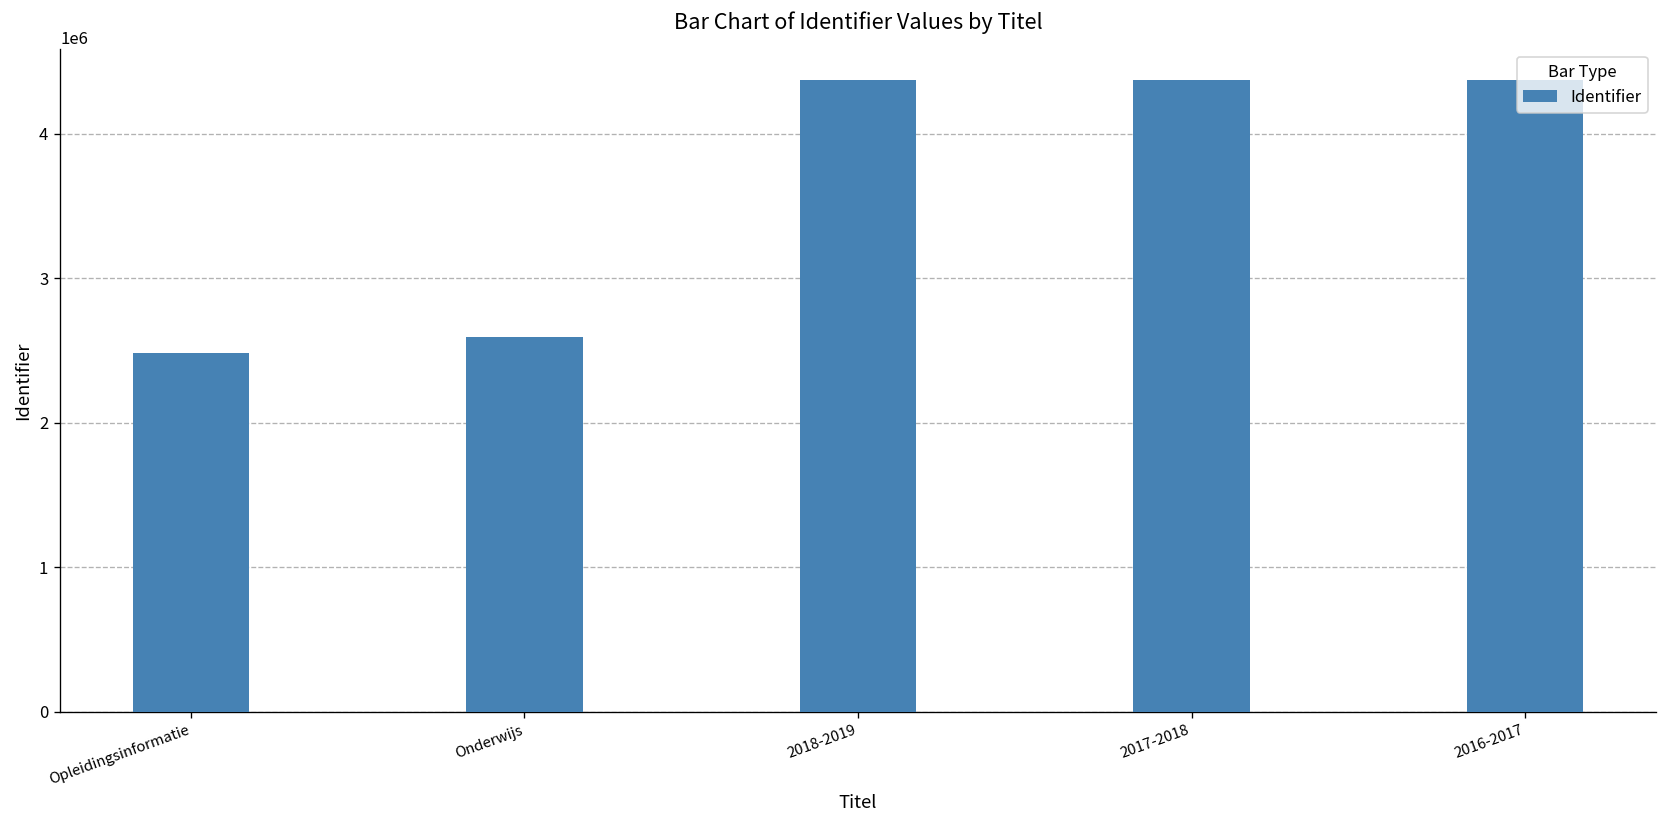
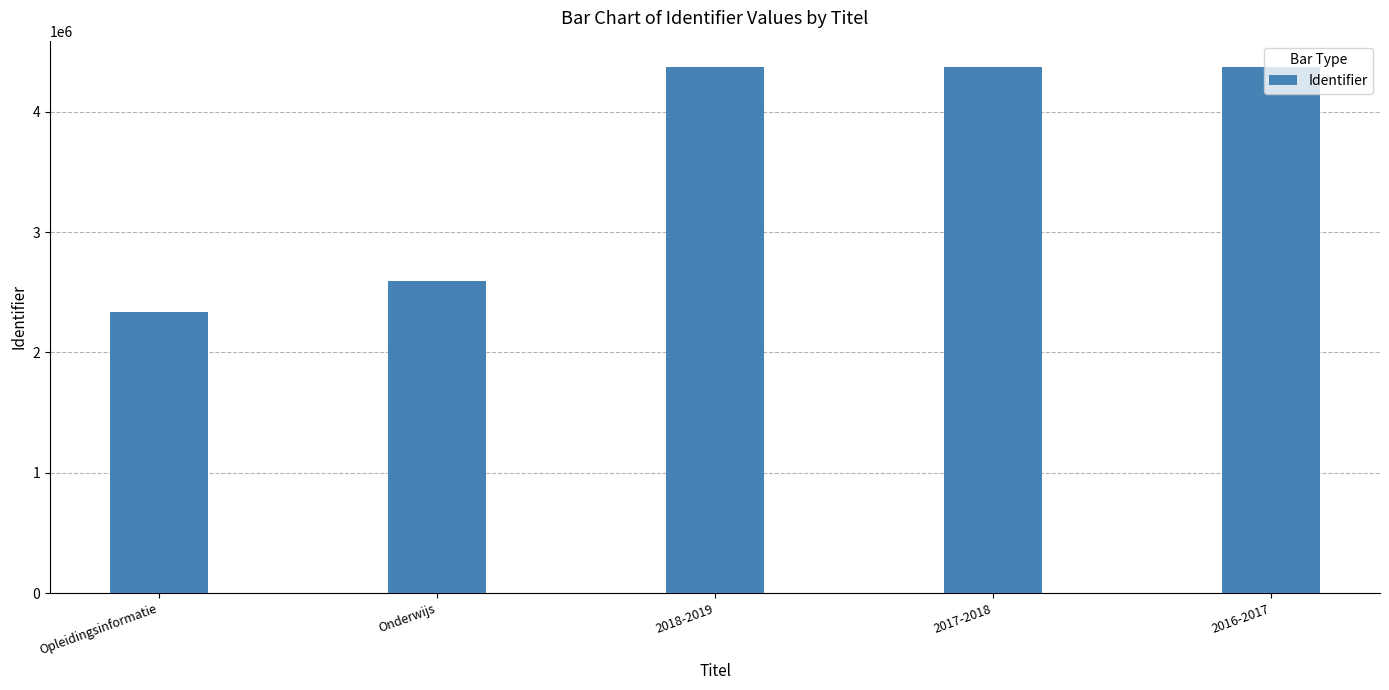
  {
-   "Opleidingsinformatie": 2480000,
+   "Opleidingsinformatie": 2340000,
    "Onderwijs": 2600000,
    "2018-2019": 4370000,
    "2017-2018": 4370000
  }
